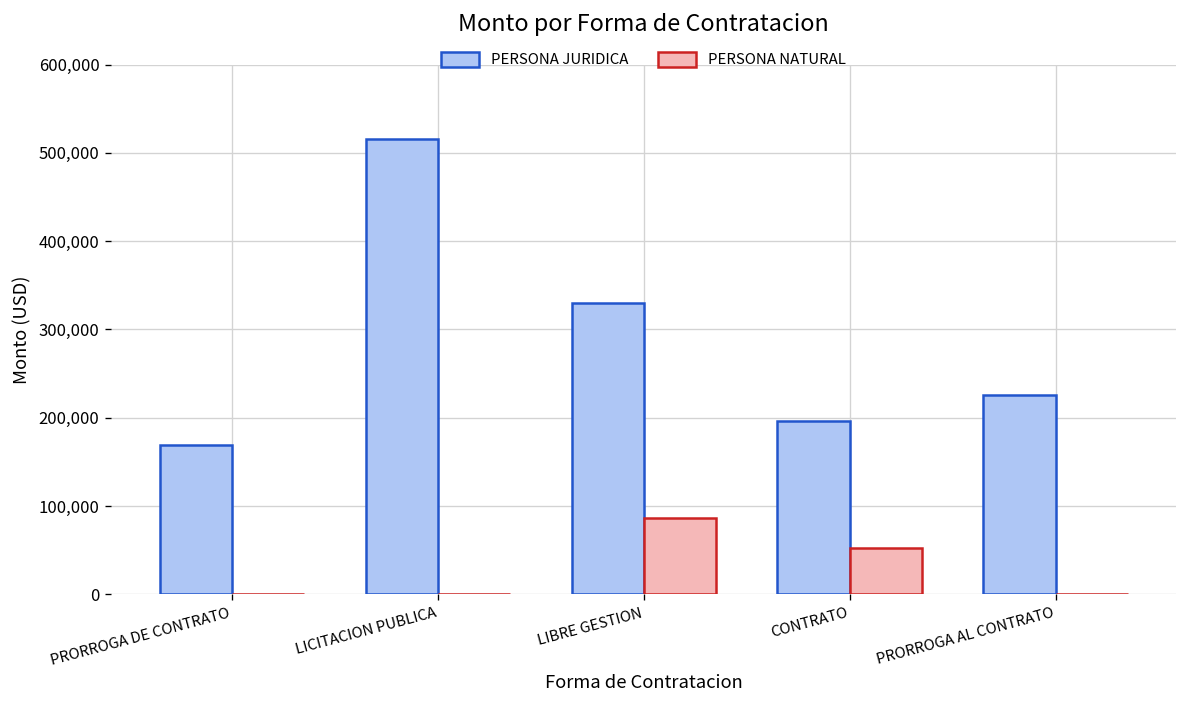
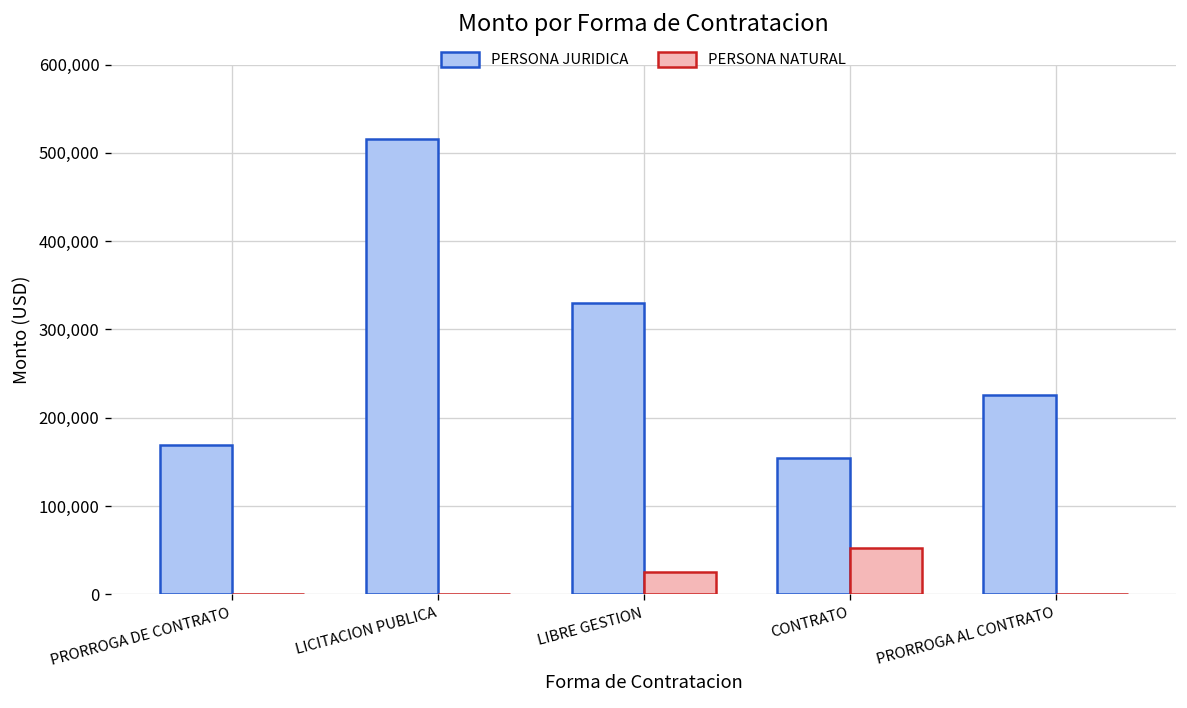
  {
    "PERSONA JURIDICA": {
      "PRORROGA DE CONTRATO": "170,000",
      "LICITACION PUBLICA": "520,000",
      "LIBRE GESTION": "330,000",
-     "CONTRATO": "200,000",
+     "CONTRATO": "150,000",
      "PRORROGA AL CONTRATO": "230,000"
    },
    "PERSONA NATURAL": {
      "PRORROGA DE CONTRATO": "0",
      "LICITACION PUBLICA": "0",
-     "LIBRE GESTION": "90,000",
+     "LIBRE GESTION": "30,000",
      "CONTRATO": "50,000",
      "PRORROGA AL CONTRATO": "0"
    }
  }
